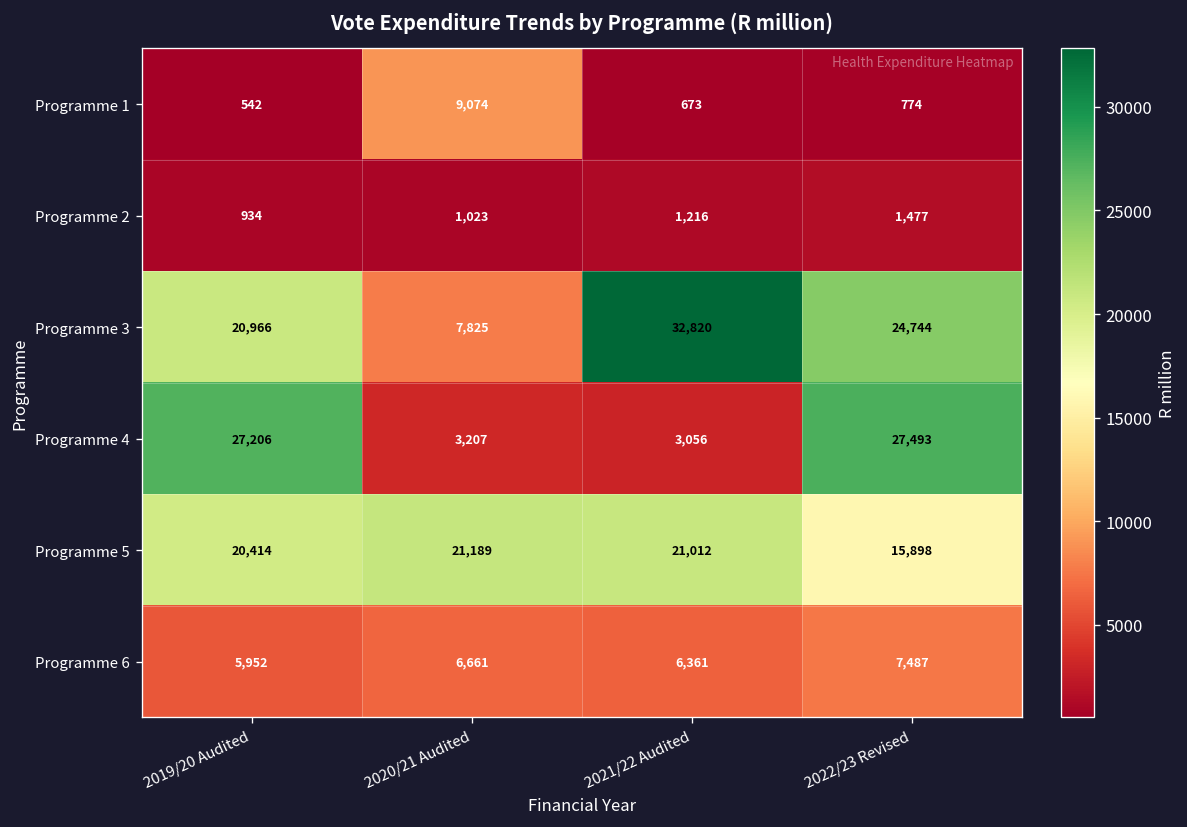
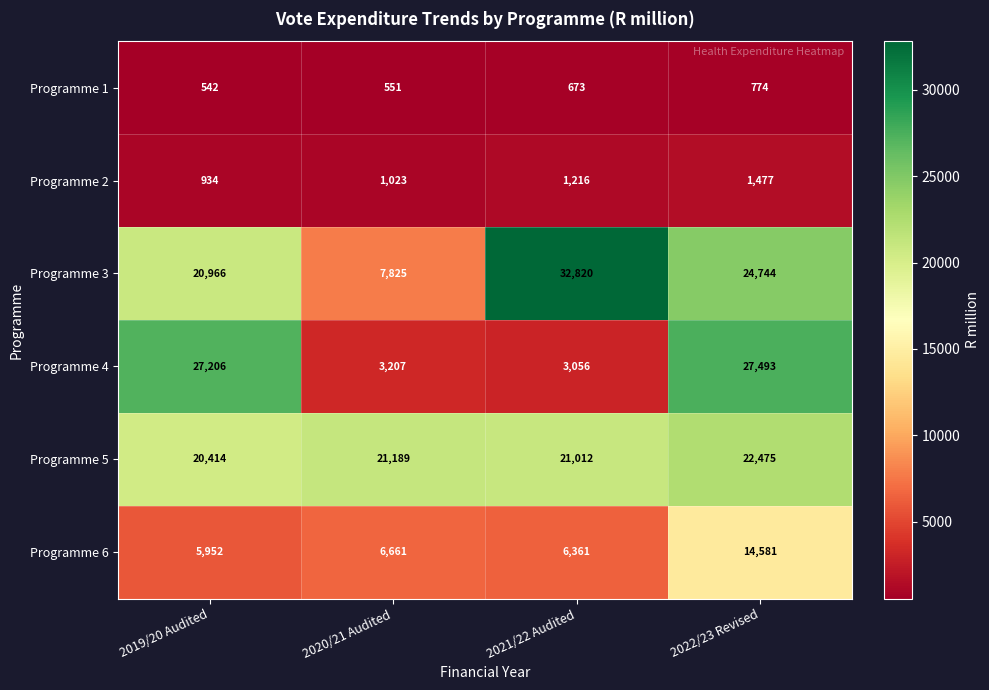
  {
    "Programme 1": {
      "2019/20 Audited": "542",
-     "2020/21 Audited": "9,074",
+     "2020/21 Audited": "551",
      "2021/22 Audited": "673"
    },
    "Programme 2": {
      "2019/20 Audited": "934",
      "2020/21 Audited": "1,023",
      "2021/22 Audited": "1,216",
      "2022/23 Revised": "1,477"
    },
    "Programme 3": {
      "2019/20 Audited": "20,966",
      "2020/21 Audited": "7,825",
      "2021/22 Audited": "32,820",
      "2022/23 Revised": "24,744"
    },
    "Programme 4": {
      "2019/20 Audited": "27,206",
      "2020/21 Audited": "3,207",
      "2021/22 Audited": "3,056",
      "2022/23 Revised": "27,493"
    },
    "Programme 5": {
      "2019/20 Audited": "20,414",
      "2020/21 Audited": "21,189",
      "2021/22 Audited": "21,012",
-     "2022/23 Revised": "15,898"
+     "2022/23 Revised": "22,475"
    },
    "Programme 6": {
      "2019/20 Audited": "5,952",
      "2020/21 Audited": "6,661",
      "2021/22 Audited": "6,361",
-     "2022/23 Revised": "7,487"
+     "2022/23 Revised": "14,581"
    }
  }
